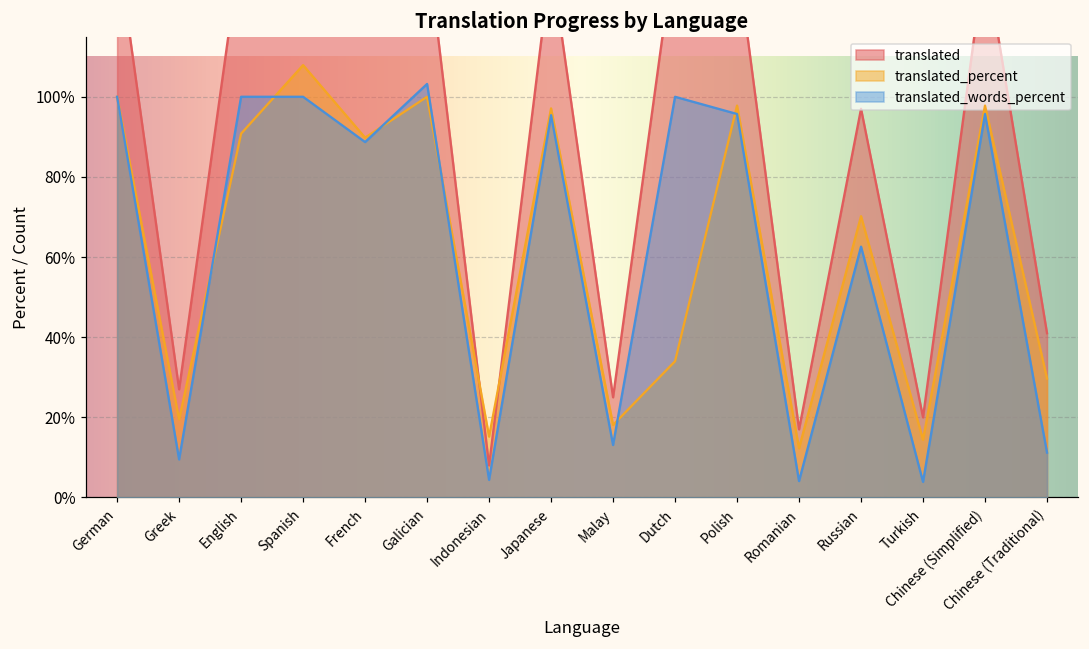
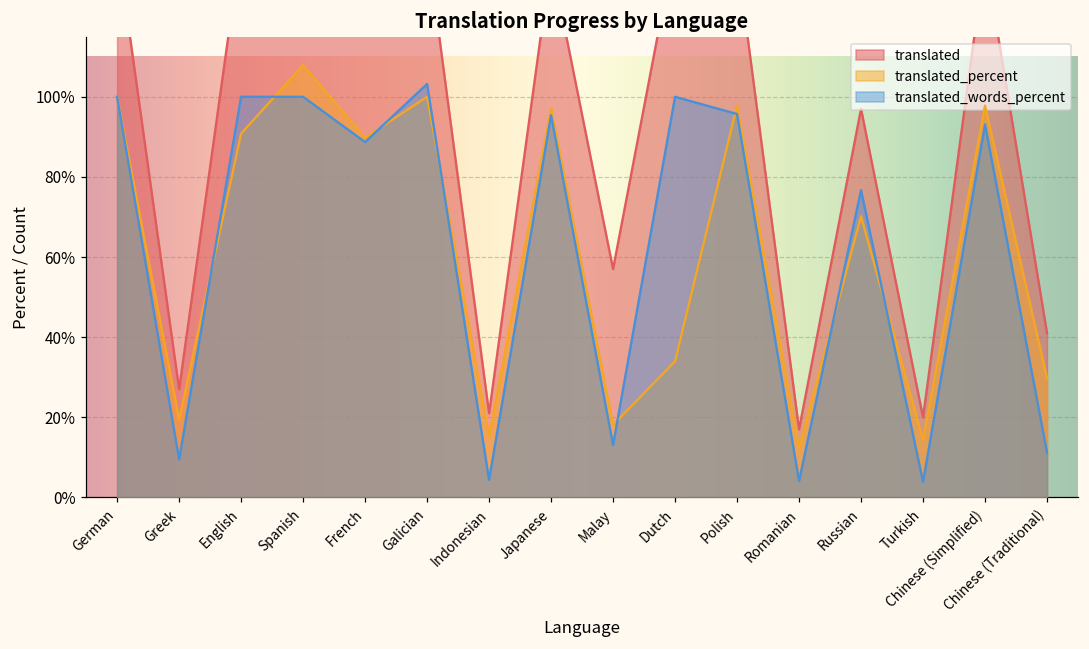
  {
    "translated": {
      "Greek": "27%",
-     "Indonesian": "8%",
-     "Malay": "25%",
+     "Indonesian": "21%",
+     "Malay": "57%",
      "Romanian": "17%",
      "Turkish": "20%",
      "Chinese (Traditional)": "41%"
    },
    "translated_percent": {
      "Greek": "20%",
      "English": "91%",
      "Spanish": "108%",
      "French": "90%",
      "Galician": "100%",
      "Indonesian": "15%",
      "Japanese": "97%",
      "Malay": "18%",
      "Dutch": "34%",
      "Polish": "98%",
      "Romanian": "12%",
      "Russian": "70%",
      "Turkish": "14%",
      "Chinese (Traditional)": "30%"
    },
    "translated_words_percent": {
      "Greek": "10%",
      "English": "100%",
      "Spanish": "100%",
      "French": "89%",
      "Galician": "103%",
      "Indonesian": "4%",
      "Japanese": "95%",
      "Malay": "13%",
      "Dutch": "100%",
      "Polish": "96%",
      "Romanian": "4%",
-     "Russian": "63%",
+     "Russian": "77%",
      "Turkish": "4%",
-     "Chinese (Simplified)": "96%",
+     "Chinese (Simplified)": "93%",
      "Chinese (Traditional)": "11%"
    }
  }
